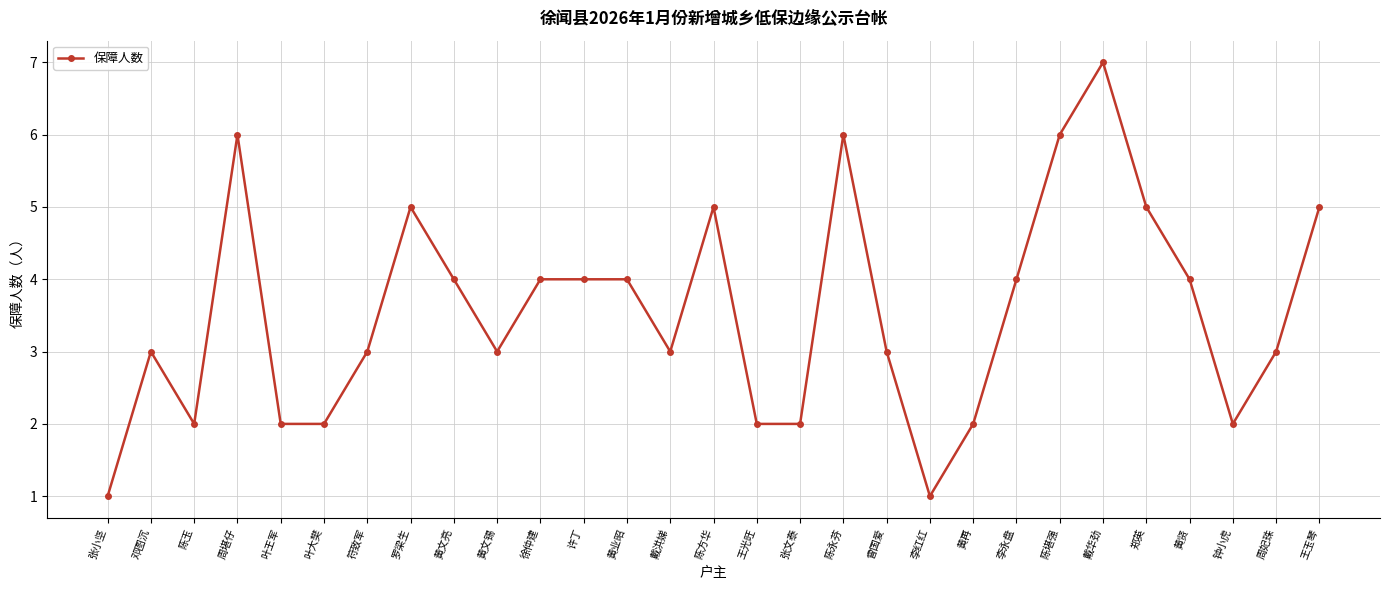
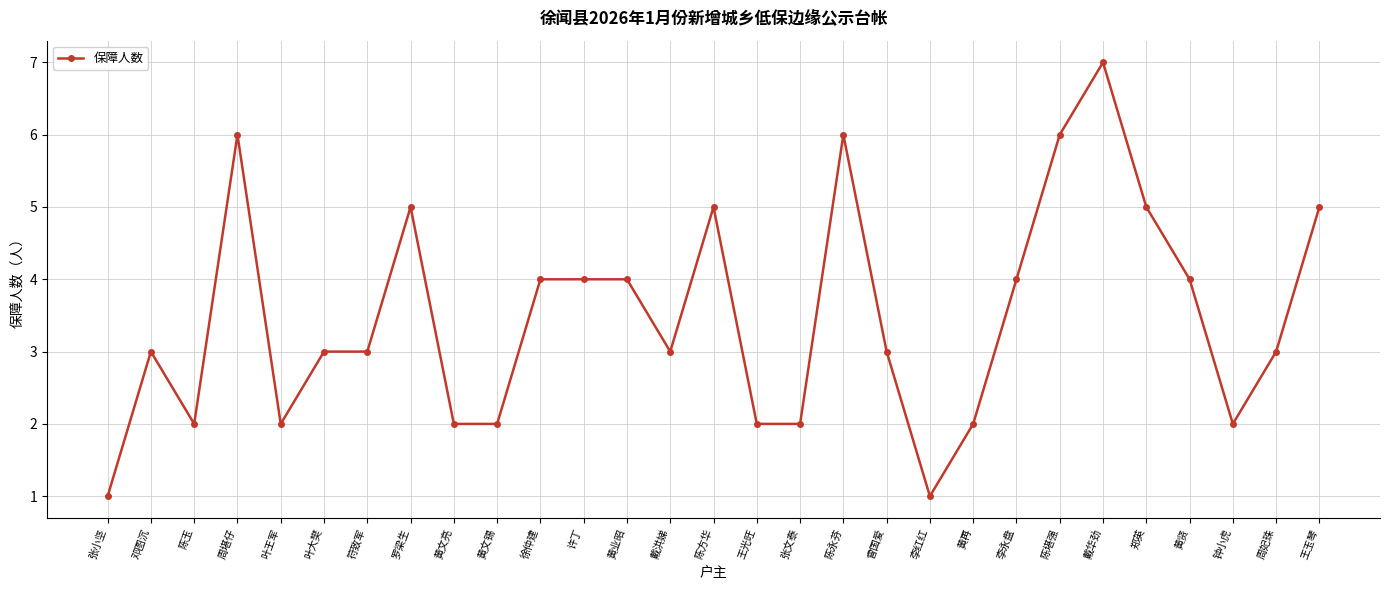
  {
    "张小坚": 1,
    "邓图沉": 3,
    "陈玉": 2,
    "周堪仔": 6,
    "叶王军": 2,
-   "叶大樊": 2,
+   "叶大樊": 3,
    "符致军": 3,
    "罗梁生": 5,
-   "黄文亮": 4,
-   "黄文锡": 3,
+   "黄文亮": 2,
+   "黄文锡": 2,
    "徐仲建": 4,
    "许丁": 4,
    "黄业昭": 4,
    "戴洪娣": 3,
    "陈方华": 5,
    "王光旺": 2,
    "张文泰": 2,
    "陈永芬": 6,
    "曾国爱": 3,
    "李红红": 1,
    "黄再": 2,
    "李永盘": 4,
    "陈堪强": 6,
    "戴华劲": 7,
    "郑英": 5,
    "黄贤": 4,
    "钟小虎": 2,
    "周妃珠": 3,
    "王玉琴": 5
  }
